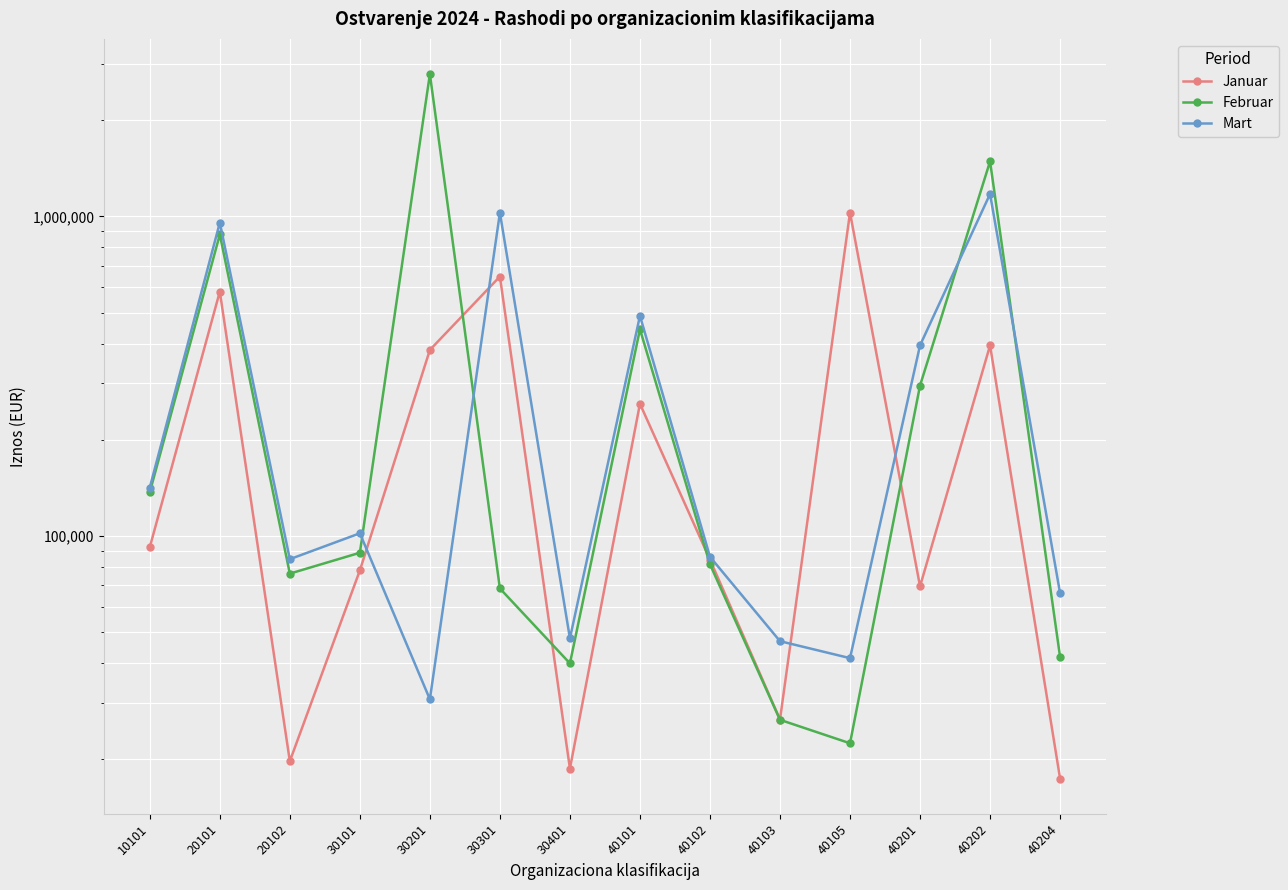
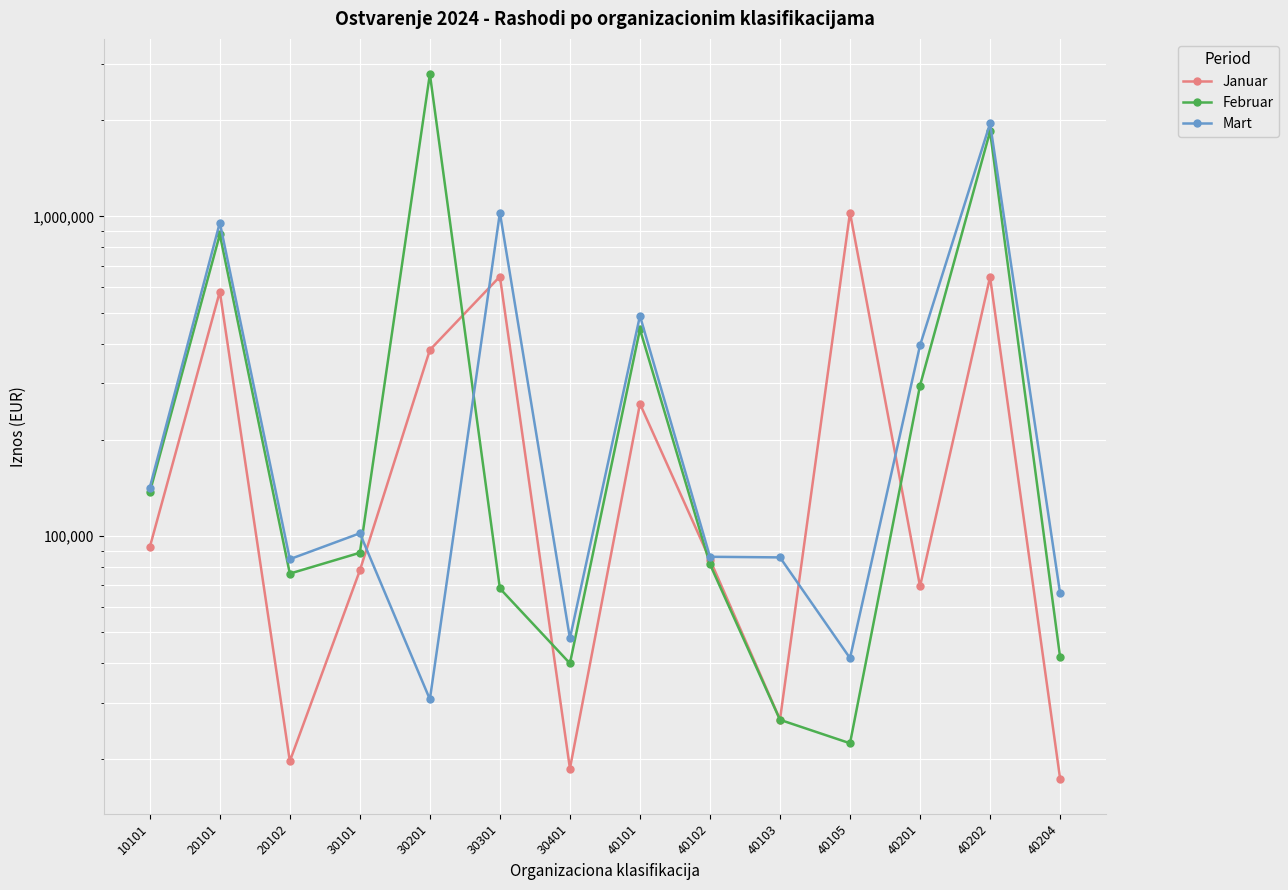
  {
    "Januar": {
      "10101": "92,000",
      "20101": "580,000",
      "20102": "20,000",
      "30101": "78,000",
      "30201": "380,000",
      "30301": "650,000",
      "30401": "19,000",
      "40101": "260,000",
      "40102": "84,000",
      "40105": "1,030,000",
      "40201": "70,000",
-     "40202": "390,000",
+     "40202": "650,000",
      "40204": "17,000"
    },
    "Februar": {
      "10101": "137,000",
      "20101": "880,000",
      "20102": "76,000",
      "30101": "89,000",
      "30201": "2,800,000",
      "30301": "68,000",
      "30401": "40,000",
      "40101": "440,000",
      "40102": "82,000",
      "40105": "22,000",
      "40201": "300,000",
-     "40202": "1,500,000",
+     "40202": "1,800,000",
      "40204": "42,000"
    },
    "Mart": {
      "10101": "140,000",
      "20101": "960,000",
      "20102": "85,000",
      "30101": "102,000",
      "30201": "31,000",
      "30301": "1,030,000",
      "30401": "48,000",
      "40101": "490,000",
      "40102": "86,000",
-     "40103": "47,000",
+     "40103": "86,000",
      "40105": "41,000",
      "40201": "390,000",
-     "40202": "1,180,000",
+     "40202": "2,000,000",
      "40204": "66,000"
    }
  }
